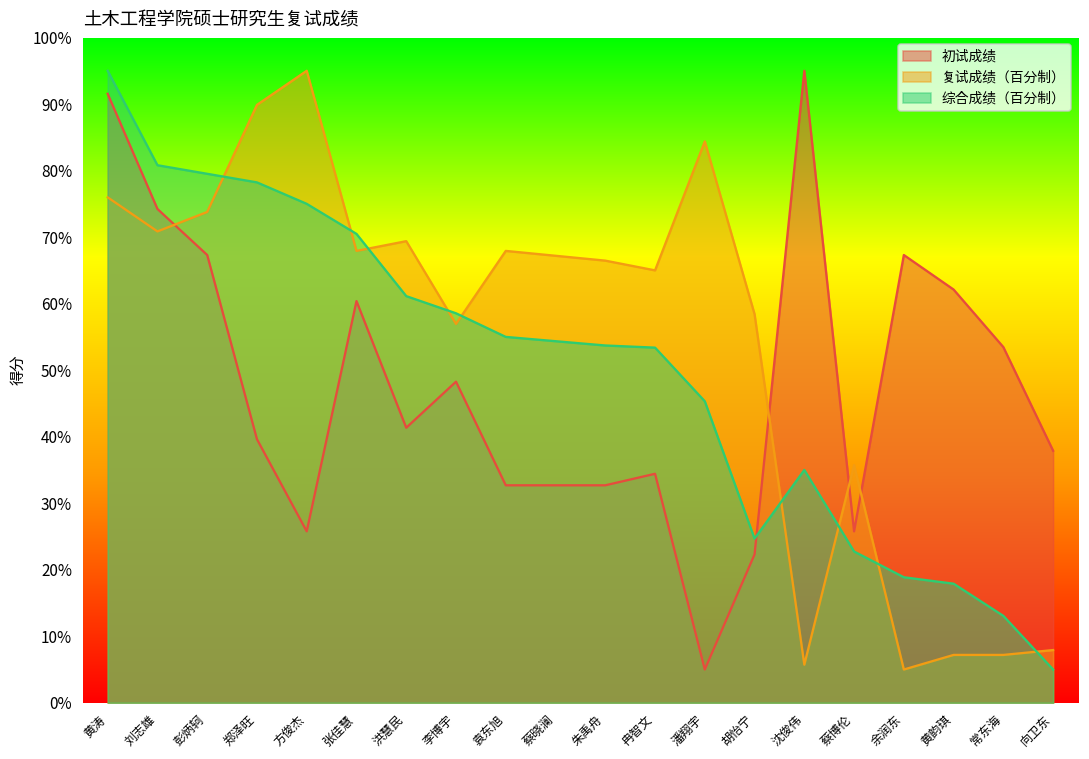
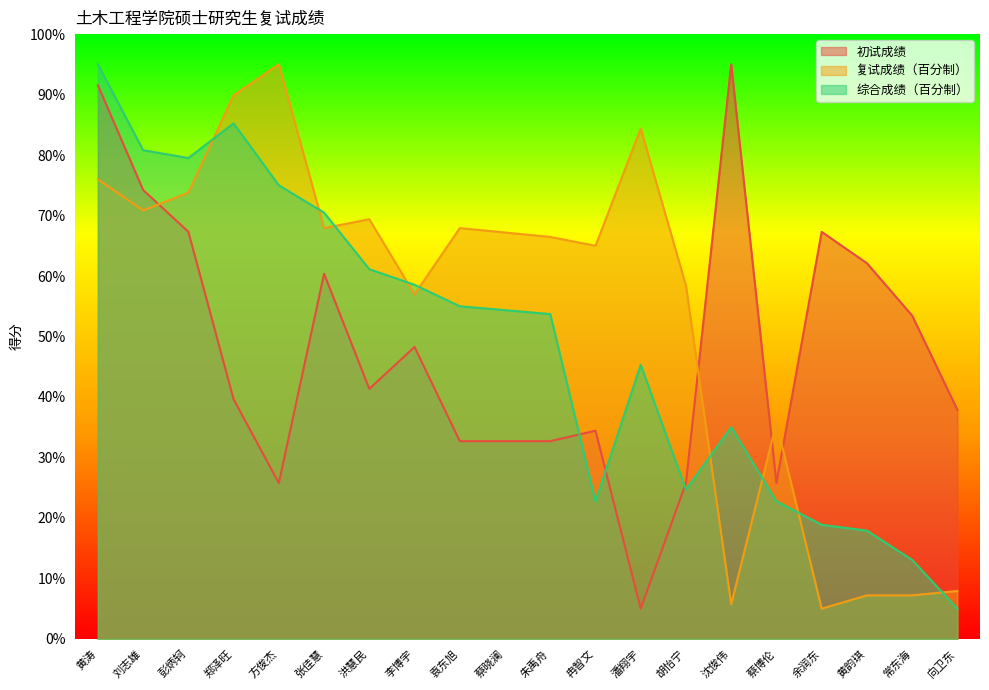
  {
    "初试成绩": {
      "黄涛": "92%",
      "刘志雄": "74%",
      "彭炳轲": "67%",
      "郑泽旺": "40%",
      "方俊杰": "26%",
      "张佳慧": "60%",
      "洪慧民": "41%",
      "李博宇": "48%",
      "袁东旭": "33%",
      "蔡晓澜": "33%",
      "朱禹舟": "33%",
      "冉智文": "34%",
      "潘翔宇": "5%",
-     "胡怡宁": "22%",
+     "胡怡宁": "26%",
      "沈俊伟": "95%",
      "蔡博伦": "26%",
      "余润东": "67%",
      "黄韵琪": "62%",
      "常东海": "53%",
      "向卫东": "38%"
    },
    "复试成绩（百分制）": {
      "黄涛": "76%",
      "刘志雄": "71%",
      "彭炳轲": "74%",
      "郑泽旺": "90%",
      "方俊杰": "95%",
      "张佳慧": "68%",
      "洪慧民": "69%",
      "李博宇": "57%",
      "袁东旭": "68%",
      "蔡晓澜": "67%",
      "朱禹舟": "66%",
      "冉智文": "65%",
      "潘翔宇": "84%",
      "胡怡宁": "58%",
      "沈俊伟": "6%",
      "蔡博伦": "36%",
      "余润东": "5%",
      "黄韵琪": "7%",
      "常东海": "7%",
      "向卫东": "8%"
    },
    "综合成绩（百分制）": {
      "黄涛": "95%",
      "刘志雄": "81%",
      "彭炳轲": "80%",
-     "郑泽旺": "78%",
+     "郑泽旺": "85%",
      "方俊杰": "75%",
      "张佳慧": "70%",
      "洪慧民": "61%",
      "李博宇": "59%",
      "袁东旭": "55%",
      "蔡晓澜": "54%",
      "朱禹舟": "54%",
-     "冉智文": "53%",
+     "冉智文": "23%",
      "潘翔宇": "45%",
      "胡怡宁": "25%",
      "沈俊伟": "35%",
      "蔡博伦": "23%",
      "余润东": "19%",
      "黄韵琪": "18%",
      "常东海": "13%",
      "向卫东": "5%"
    }
  }
